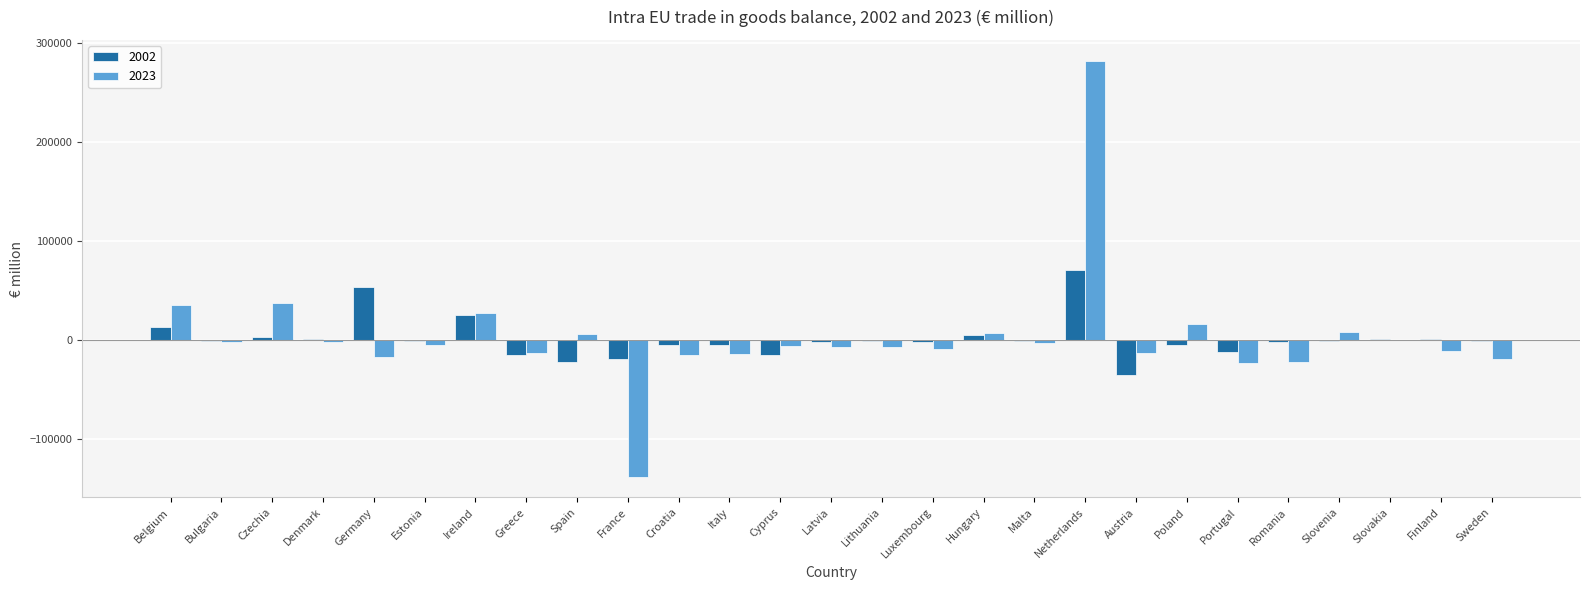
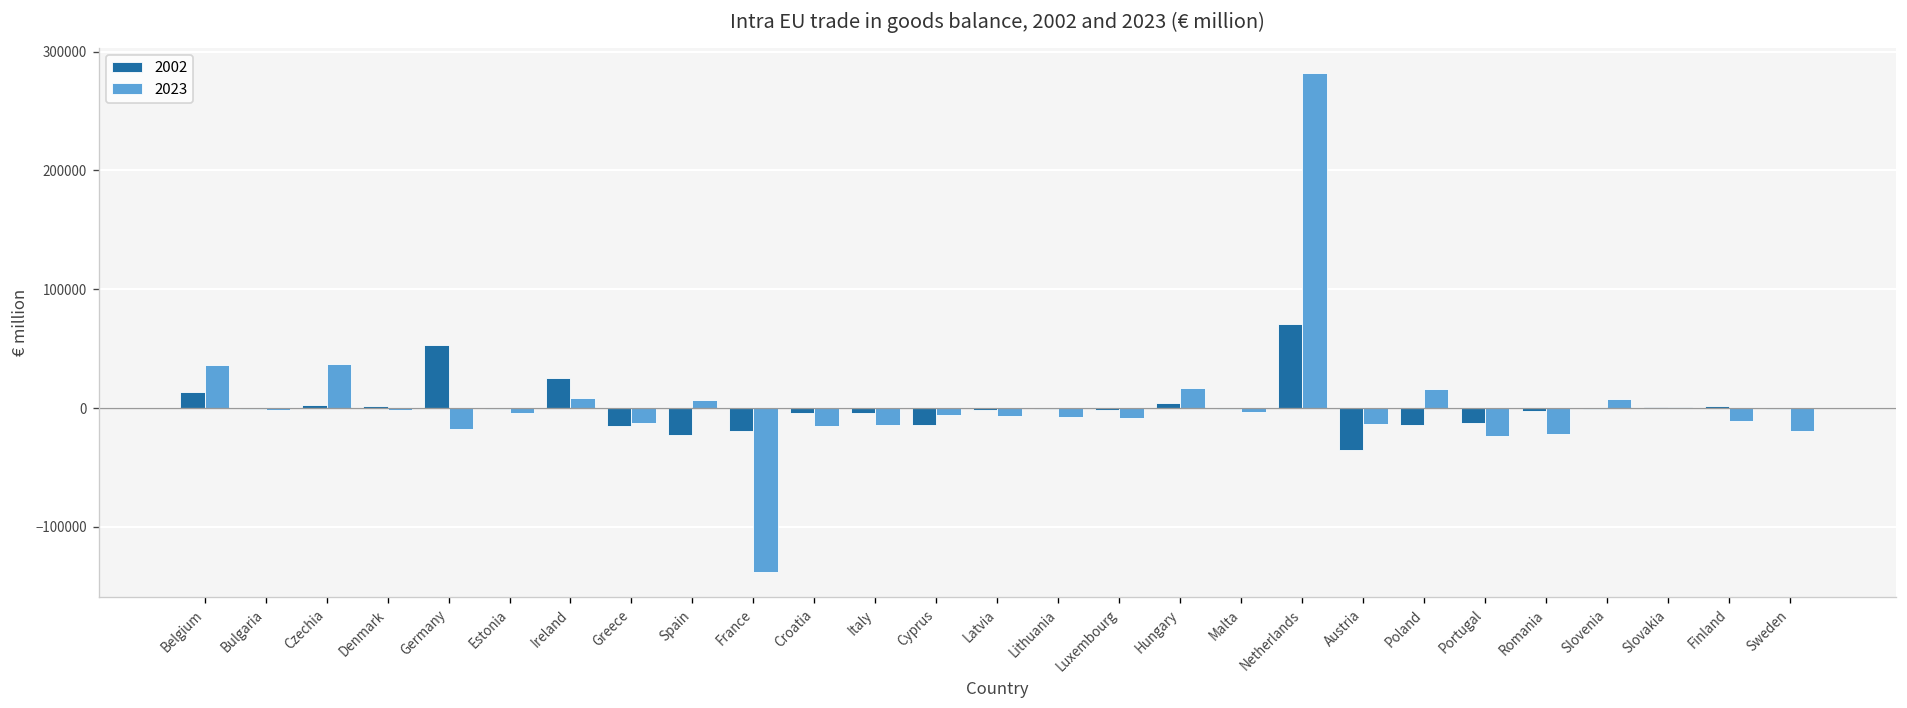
  {
    "2002": {
      "Belgium": 10000,
      "Czechia": 0,
      "Germany": 50000,
      "Ireland": 30000,
      "Greece": -20000,
      "Spain": -20000,
      "France": -20000,
      "Croatia": 0,
      "Italy": 0,
      "Cyprus": -10000,
      "Hungary": 0,
      "Netherlands": 70000,
      "Austria": -40000,
-     "Poland": -5000,
+     "Poland": -14000,
      "Portugal": -10000
    },
    "2023": {
      "Belgium": 40000,
      "Czechia": 40000,
      "Germany": -20000,
      "Estonia": 0,
-     "Ireland": 30000,
+     "Ireland": 10000,
      "Greece": -10000,
      "Spain": 10000,
      "France": -140000,
      "Croatia": -10000,
      "Italy": -10000,
      "Cyprus": -10000,
      "Latvia": -10000,
      "Lithuania": -10000,
      "Luxembourg": -10000,
-     "Hungary": 10000,
+     "Hungary": 20000,
      "Malta": 0,
      "Netherlands": 280000,
      "Austria": -10000,
      "Poland": 20000,
      "Portugal": -20000,
      "Romania": -20000,
      "Slovenia": 10000,
      "Finland": -10000,
      "Sweden": -20000
    }
  }
